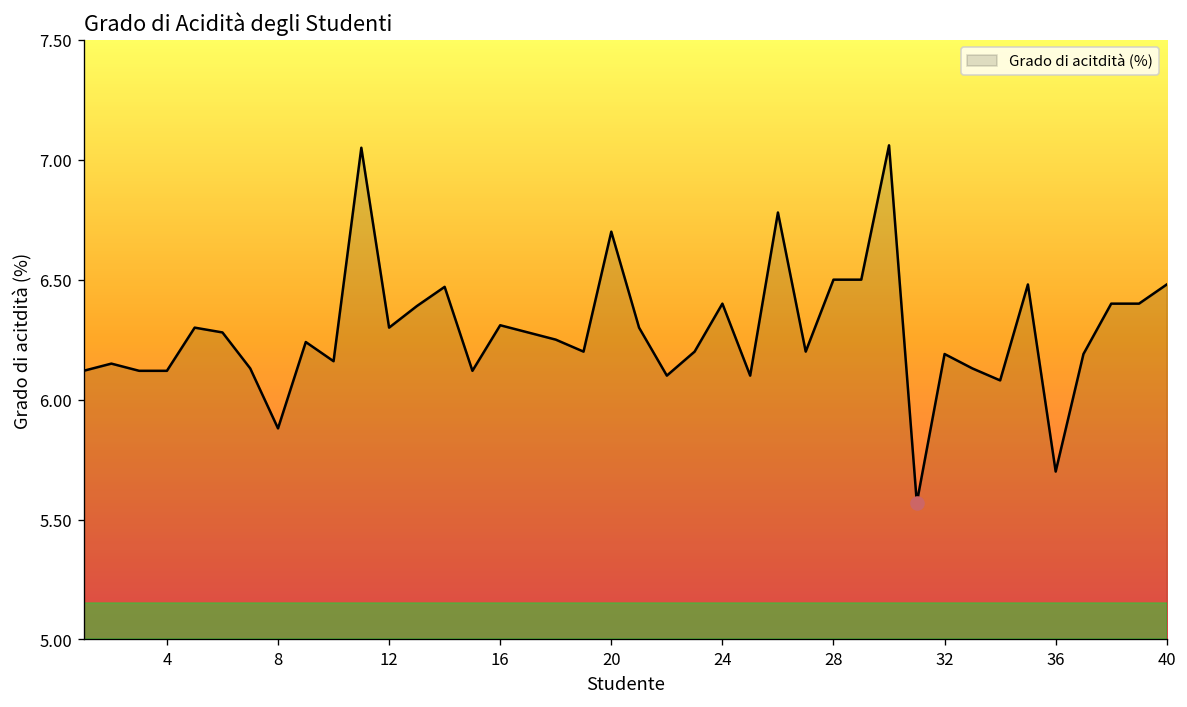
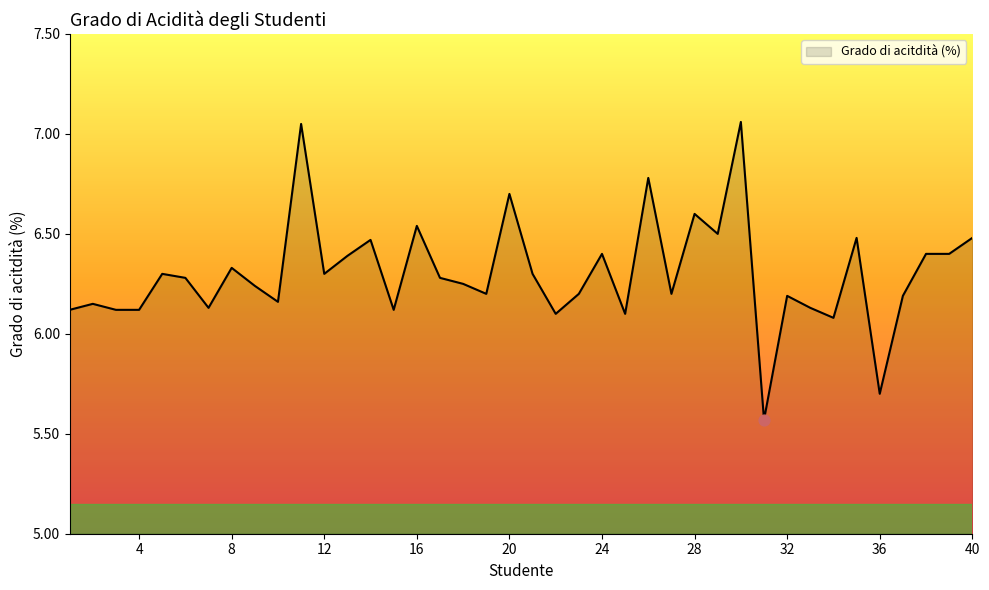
  {
    "Grado di acitdità (%)": {
      "4": 6.12,
-     "8": 5.88,
+     "8": 6.33,
      "12": 6.30,
-     "16": 6.31,
+     "16": 6.54,
      "20": 6.70,
      "24": 6.40,
-     "28": 6.5,
+     "28": 6.6,
      "32": 6.19,
      "36": 5.70,
      "40": 6.48
    }
  }
